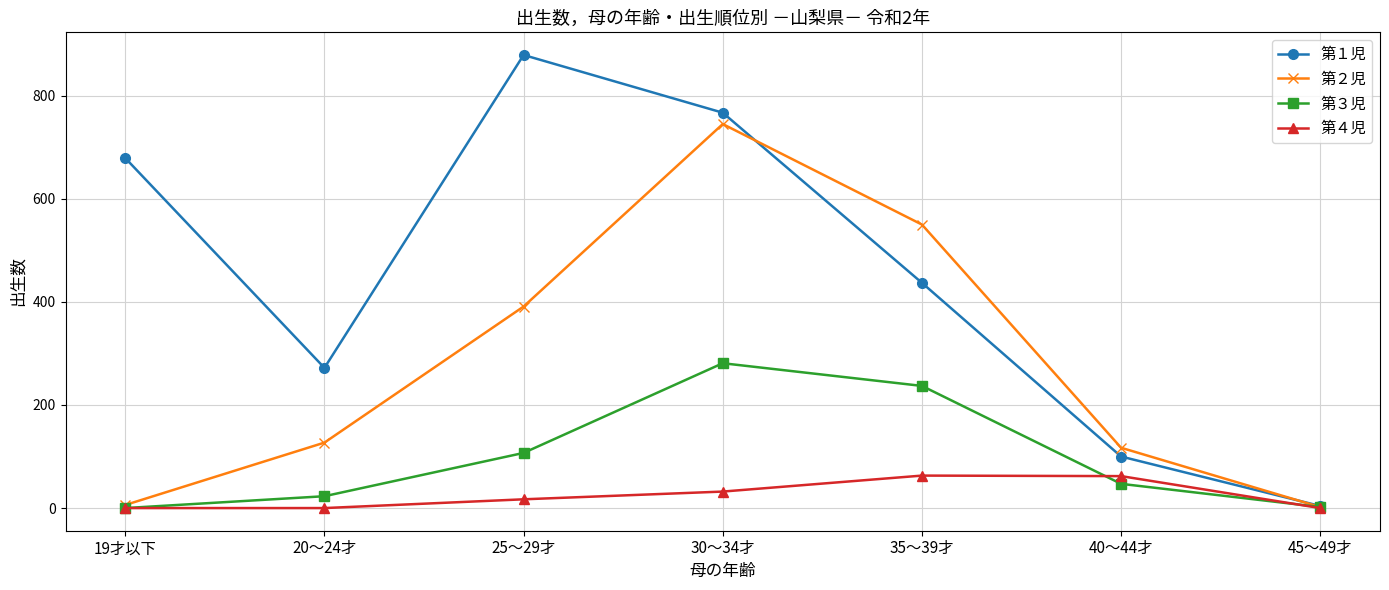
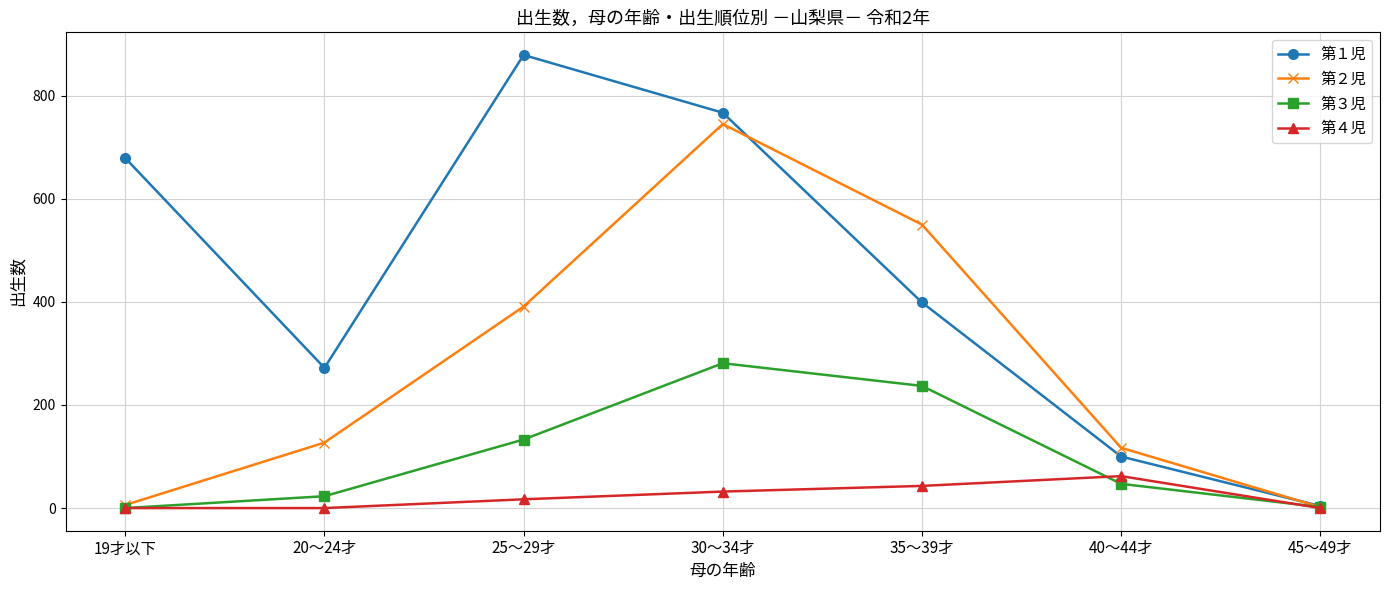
  {
    "第１児": {
      "19才以下": 680,
      "20～24才": 270,
      "25～29才": 880,
      "30～34才": 770,
-     "35～39才": 440,
+     "35～39才": 400,
      "40～44才": 100
    },
    "第２児": {
      "19才以下": 10,
      "20～24才": 130,
      "25～29才": 390,
      "30～34才": 750,
      "35～39才": 550,
      "40～44才": 120
    },
    "第３児": {
      "20～24才": 20,
-     "25～29才": 110,
+     "25～29才": 130,
      "30～34才": 280,
      "35～39才": 240,
      "40～44才": 50
    },
    "第４児": {
      "20～24才": 0,
      "25～29才": 20,
      "30～34才": 30,
-     "35～39才": 60,
+     "35～39才": 40,
      "40～44才": 60
    }
  }
